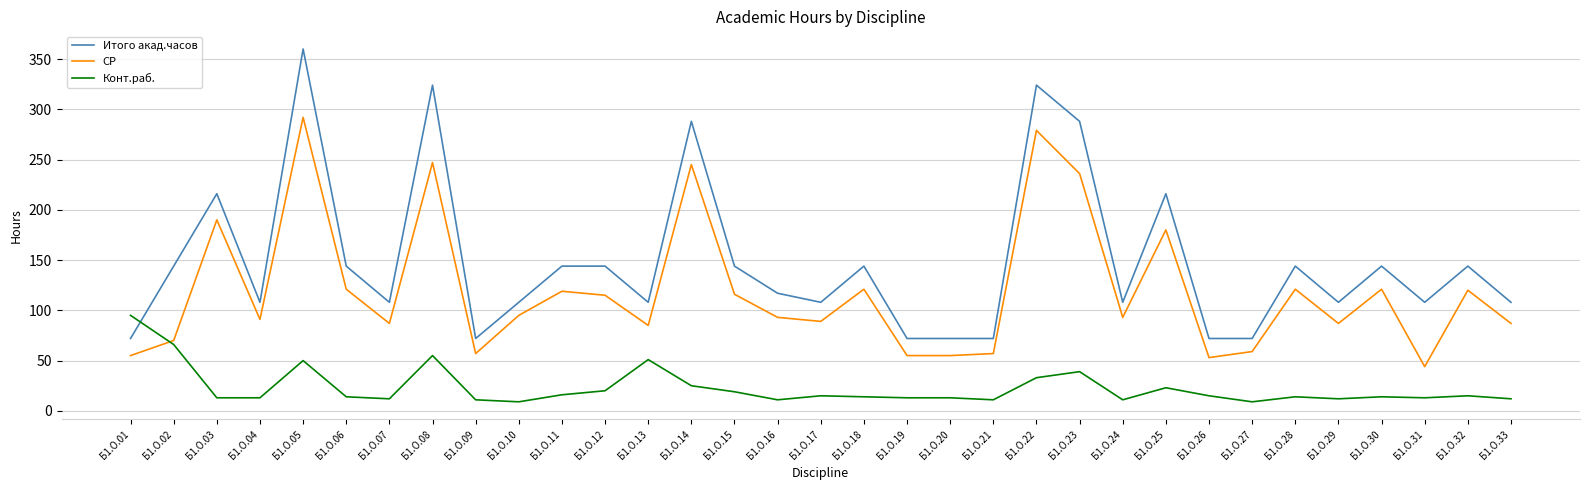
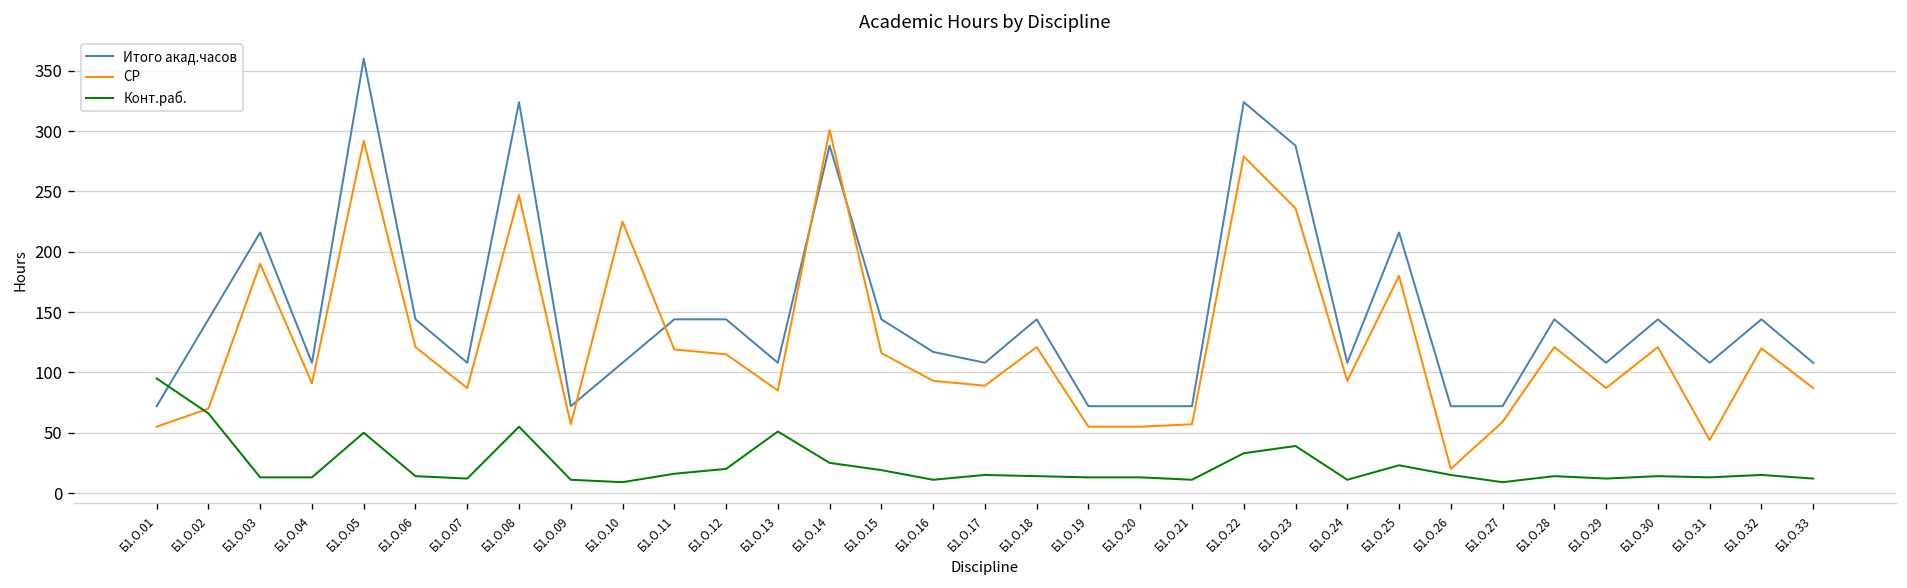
  {
    "Итого акад.часов": {
      "Б1.О.01": 72,
      "Б1.О.02": 144,
      "Б1.О.03": 216,
      "Б1.О.04": 108,
      "Б1.О.05": 360,
      "Б1.О.06": 144,
      "Б1.О.07": 108,
      "Б1.О.08": 324,
      "Б1.О.09": 72,
      "Б1.О.10": 108,
      "Б1.О.11": 144,
      "Б1.О.12": 144,
      "Б1.О.13": 108,
      "Б1.О.14": 288,
      "Б1.О.15": 144,
      "Б1.О.16": 117,
      "Б1.О.17": 108,
      "Б1.О.18": 144,
      "Б1.О.19": 72,
      "Б1.О.20": 72,
      "Б1.О.21": 72,
      "Б1.О.22": 324,
      "Б1.О.23": 288,
      "Б1.О.24": 108,
      "Б1.О.25": 216,
      "Б1.О.26": 72,
      "Б1.О.27": 72,
      "Б1.О.28": 144,
      "Б1.О.29": 108,
      "Б1.О.30": 144,
      "Б1.О.31": 108,
      "Б1.О.32": 144,
      "Б1.О.33": 108
    },
    "СР": {
      "Б1.О.01": 55,
      "Б1.О.02": 70,
      "Б1.О.03": 190,
      "Б1.О.04": 91,
      "Б1.О.05": 292,
      "Б1.О.06": 121,
      "Б1.О.07": 87,
      "Б1.О.08": 247,
      "Б1.О.09": 57,
-     "Б1.О.10": 95,
+     "Б1.О.10": 225,
      "Б1.О.11": 119,
      "Б1.О.12": 115,
      "Б1.О.13": 85,
-     "Б1.О.14": 245,
+     "Б1.О.14": 301,
      "Б1.О.15": 116,
      "Б1.О.16": 93,
      "Б1.О.17": 89,
      "Б1.О.18": 121,
      "Б1.О.19": 55,
      "Б1.О.20": 55,
      "Б1.О.21": 57,
      "Б1.О.22": 279,
      "Б1.О.23": 236,
      "Б1.О.24": 93,
      "Б1.О.25": 180,
-     "Б1.О.26": 53,
+     "Б1.О.26": 20,
      "Б1.О.27": 59,
      "Б1.О.28": 121,
      "Б1.О.29": 87,
      "Б1.О.30": 121,
      "Б1.О.31": 44,
      "Б1.О.32": 120,
      "Б1.О.33": 87
    },
    "Конт.раб.": {
      "Б1.О.01": 95,
      "Б1.О.02": 66,
      "Б1.О.03": 13,
      "Б1.О.04": 13,
      "Б1.О.05": 50,
      "Б1.О.06": 14,
      "Б1.О.07": 12,
      "Б1.О.08": 55,
      "Б1.О.09": 11,
      "Б1.О.10": 9,
      "Б1.О.11": 16,
      "Б1.О.12": 20,
      "Б1.О.13": 51,
      "Б1.О.14": 25,
      "Б1.О.15": 19,
      "Б1.О.16": 11,
      "Б1.О.17": 15,
      "Б1.О.18": 14,
      "Б1.О.19": 13,
      "Б1.О.20": 13,
      "Б1.О.21": 11,
      "Б1.О.22": 33,
      "Б1.О.23": 39,
      "Б1.О.24": 11,
      "Б1.О.25": 23,
      "Б1.О.26": 15,
      "Б1.О.27": 9,
      "Б1.О.28": 14,
      "Б1.О.29": 12,
      "Б1.О.30": 14,
      "Б1.О.31": 13,
      "Б1.О.32": 15,
      "Б1.О.33": 12
    }
  }
